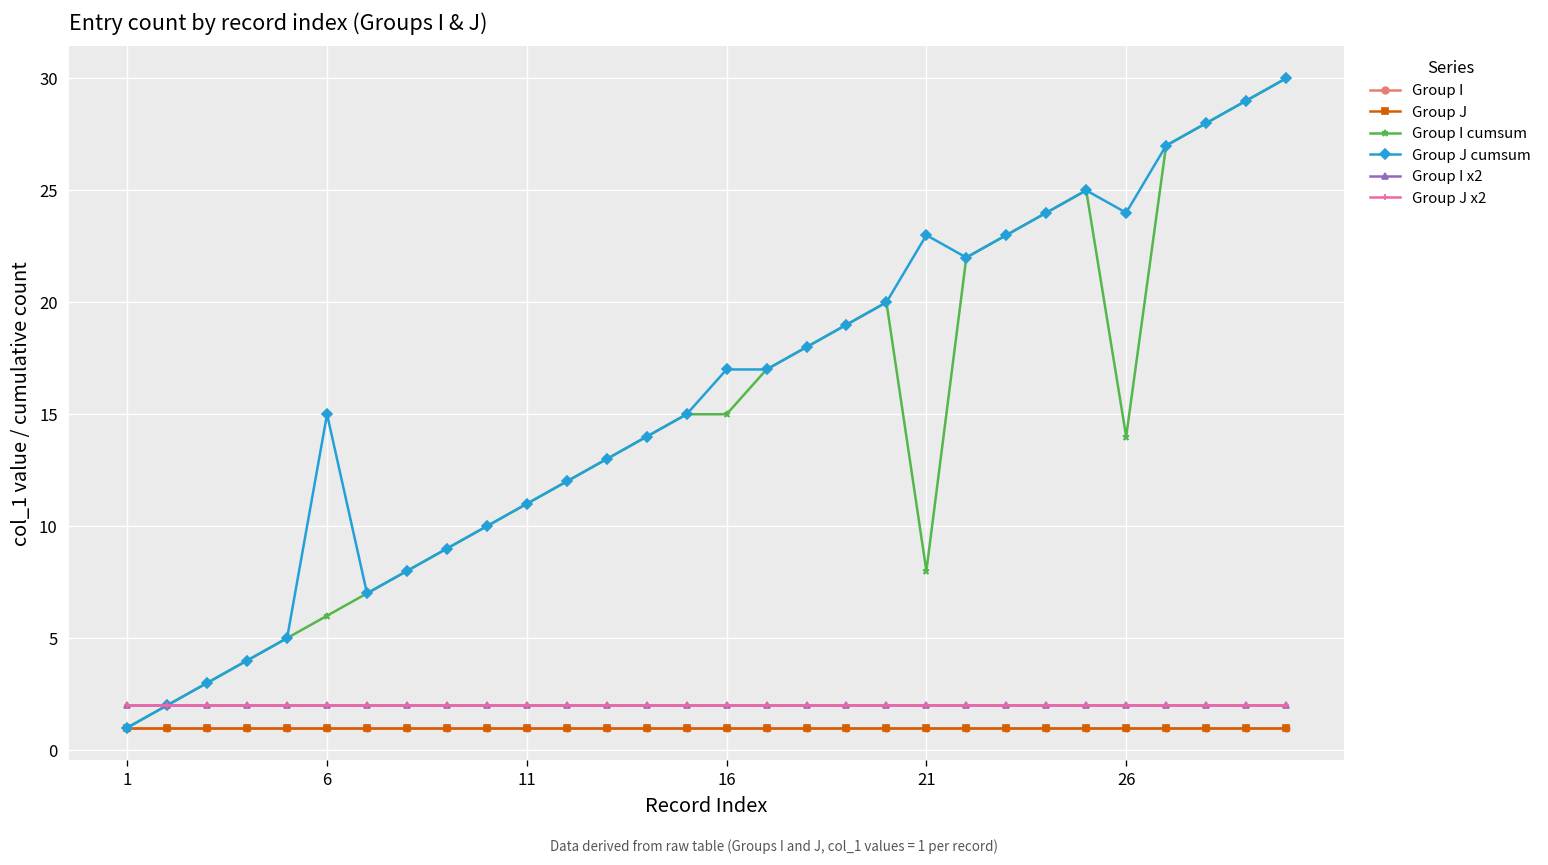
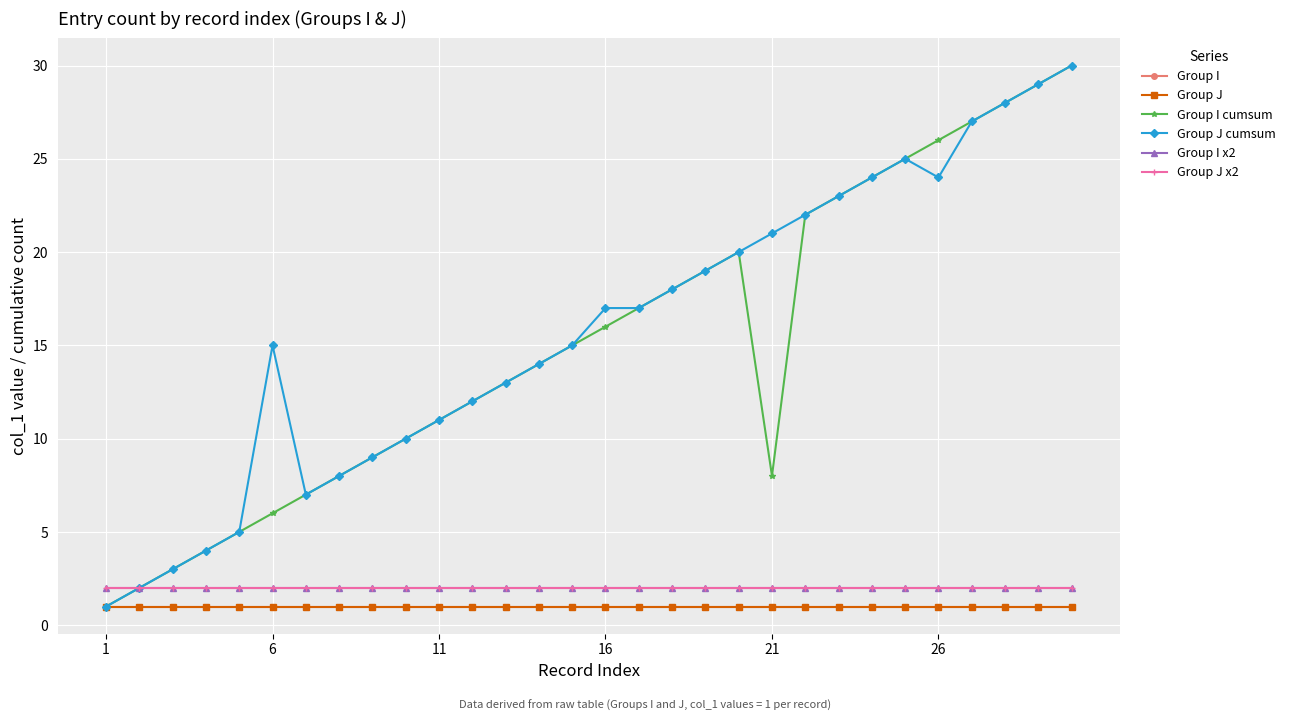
  {
    "Group J": {
      "6": 1,
      "11": 1,
      "16": 1,
      "21": 1,
      "26": 1
    },
    "Group I cumsum": {
      "6": 6,
-     "16": 15,
+     "16": 16,
      "21": 8,
-     "26": 14
+     "26": 26
    },
    "Group J cumsum": {
      "6": 15,
      "16": 17,
-     "21": 23,
+     "21": 21,
      "26": 24
    },
    "Group J x2": {
      "1": 2,
      "6": 2,
      "11": 2,
      "16": 2,
      "21": 2,
      "26": 2
    }
  }
